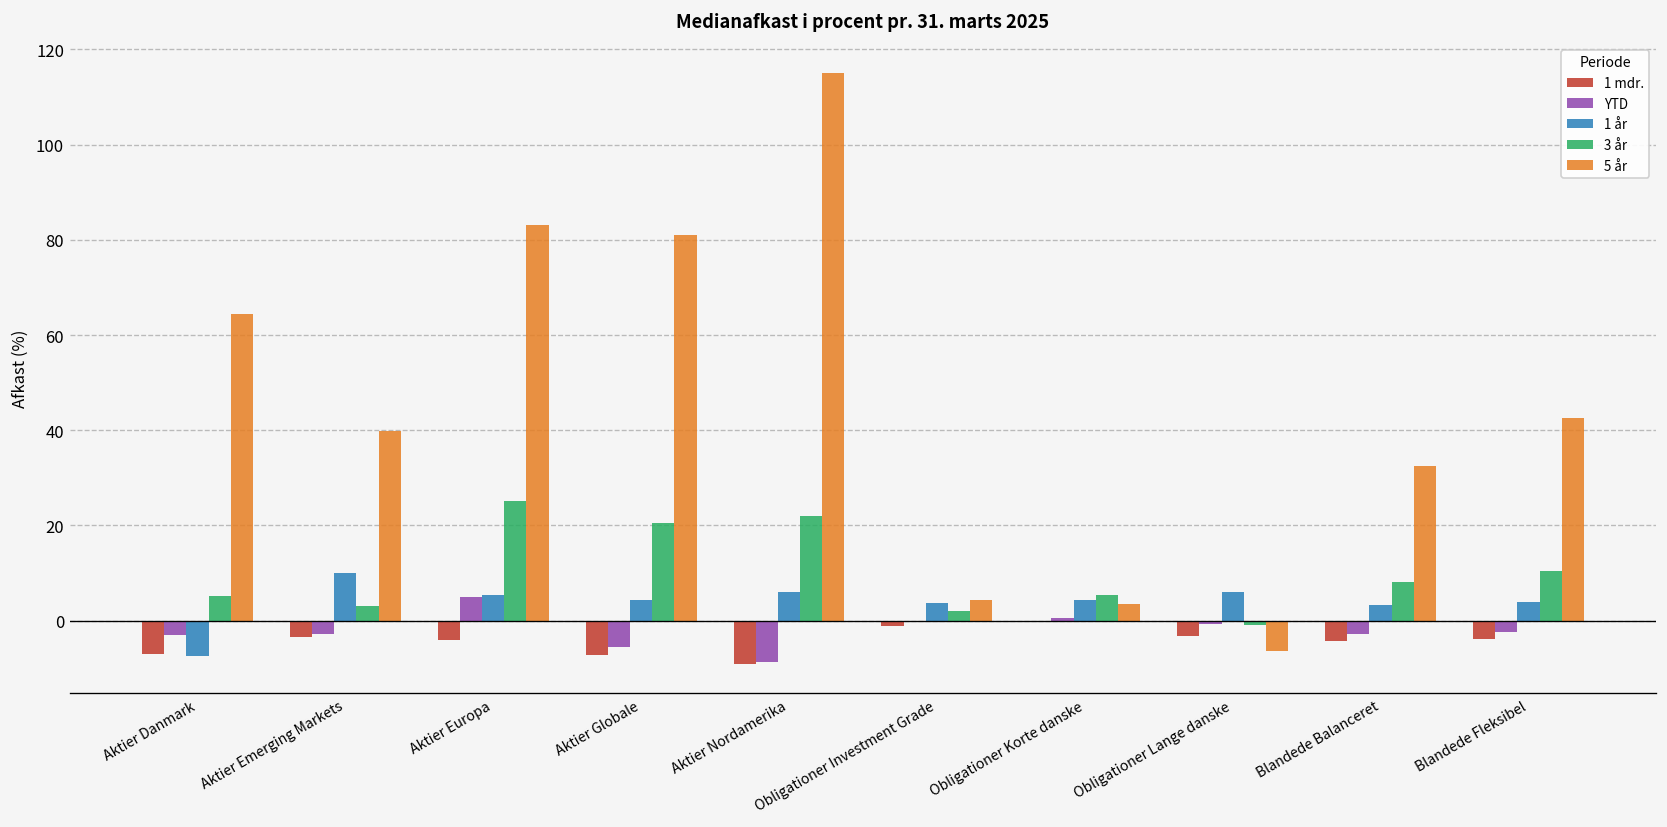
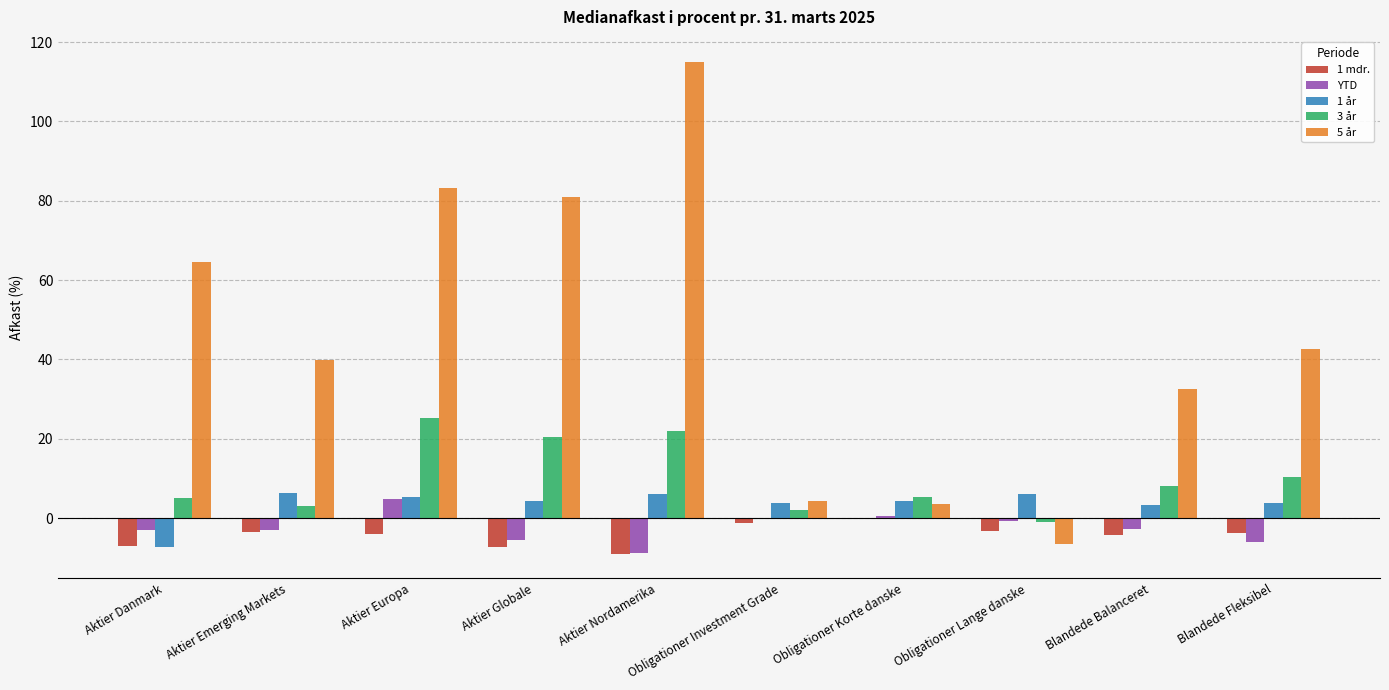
  {
    "1 mdr.": {
      "Aktier Danmark": -7,
      "Aktier Emerging Markets": -3,
      "Aktier Europa": -4,
      "Aktier Globale": -7,
      "Aktier Nordamerika": -9,
      "Obligationer Investment Grade": -1,
      "Obligationer Lange danske": -3,
      "Blandede Balanceret": -4,
      "Blandede Fleksibel": -4
    },
    "YTD": {
      "Aktier Danmark": -3,
      "Aktier Emerging Markets": -3,
      "Aktier Europa": 5,
      "Aktier Globale": -6,
      "Aktier Nordamerika": -9,
      "Obligationer Lange danske": -1,
      "Blandede Balanceret": -3,
-     "Blandede Fleksibel": -2
+     "Blandede Fleksibel": -6
    },
    "1 år": {
      "Aktier Danmark": -7,
-     "Aktier Emerging Markets": 10,
+     "Aktier Emerging Markets": 6,
      "Aktier Europa": 5,
      "Aktier Globale": 4,
      "Aktier Nordamerika": 6,
      "Obligationer Investment Grade": 4,
      "Obligationer Korte danske": 4,
      "Obligationer Lange danske": 6,
      "Blandede Balanceret": 3,
      "Blandede Fleksibel": 4
    },
    "3 år": {
      "Aktier Danmark": 5,
      "Aktier Emerging Markets": 3,
      "Aktier Europa": 25,
      "Aktier Globale": 20,
      "Aktier Nordamerika": 22,
      "Obligationer Investment Grade": 2,
      "Obligationer Korte danske": 5,
      "Obligationer Lange danske": -1,
      "Blandede Balanceret": 8,
      "Blandede Fleksibel": 10
    },
    "5 år": {
      "Aktier Danmark": 65,
      "Aktier Emerging Markets": 40,
      "Aktier Europa": 83,
      "Aktier Globale": 81,
      "Aktier Nordamerika": 115,
      "Obligationer Investment Grade": 4,
      "Obligationer Korte danske": 4,
      "Obligationer Lange danske": -6,
      "Blandede Balanceret": 32,
      "Blandede Fleksibel": 43
    }
  }
